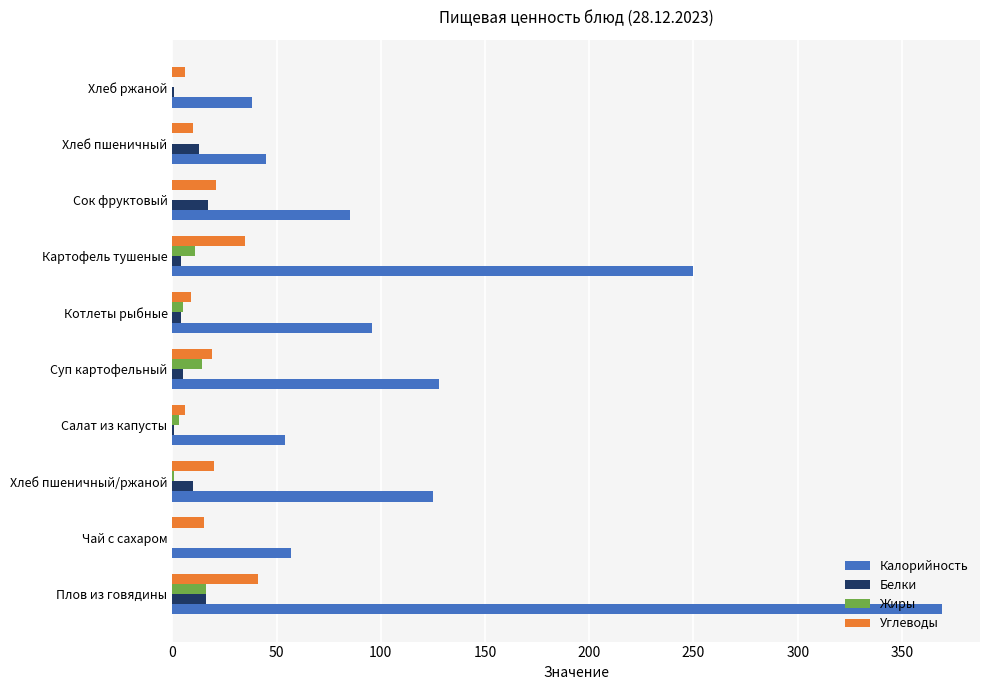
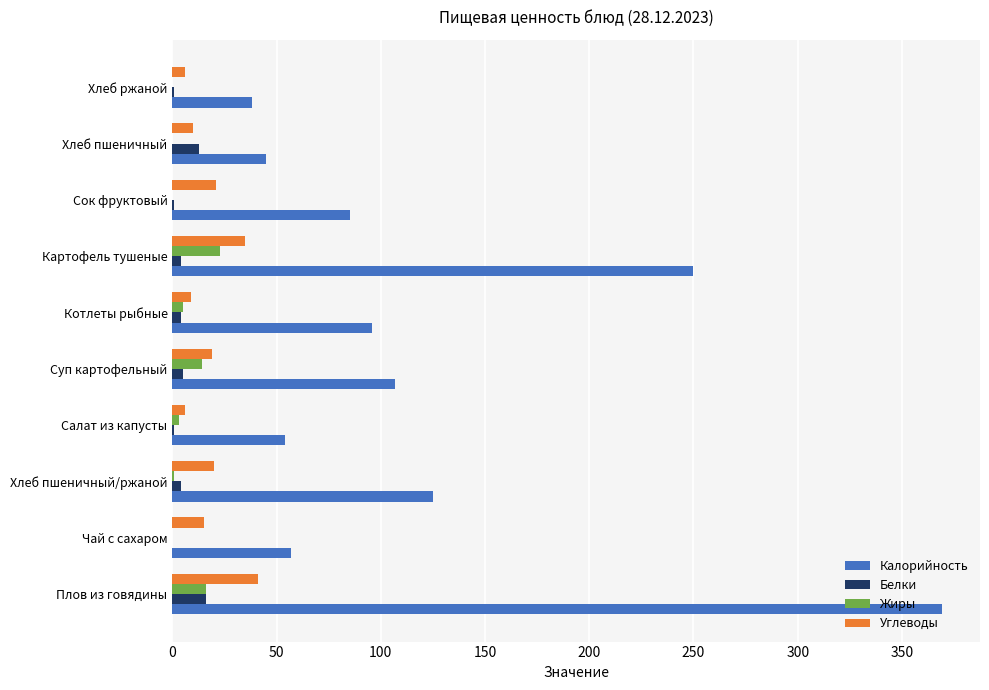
  {
    "Калорийность": {
      "Хлеб ржаной": 38,
      "Хлеб пшеничный": 45,
      "Сок фруктовый": 85,
      "Картофель тушеные": 250,
      "Котлеты рыбные": 96,
-     "Суп картофельный": 128,
+     "Суп картофельный": 107,
      "Салат из капусты": 54,
      "Хлеб пшеничный/ржаной": 125,
      "Чай с сахаром": 57,
      "Плов из говядины": 369
    },
    "Белки": {
      "Хлеб пшеничный": 13,
-     "Сок фруктовый": 17,
+     "Сок фруктовый": 1,
      "Картофель тушеные": 4,
      "Котлеты рыбные": 4,
      "Суп картофельный": 5,
-     "Хлеб пшеничный/ржаной": 10,
+     "Хлеб пшеничный/ржаной": 4,
      "Чай с сахаром": 0,
      "Плов из говядины": 16
    },
    "Жиры": {
      "Хлеб ржаной": 0,
      "Хлеб пшеничный": 0,
      "Сок фруктовый": 0,
-     "Картофель тушеные": 11,
+     "Картофель тушеные": 23,
      "Котлеты рыбные": 5,
      "Суп картофельный": 14,
      "Салат из капусты": 3,
      "Чай с сахаром": 0,
      "Плов из говядины": 16
    },
    "Углеводы": {
      "Хлеб ржаной": 6,
      "Хлеб пшеничный": 10,
      "Сок фруктовый": 21,
      "Картофель тушеные": 35,
      "Котлеты рыбные": 9,
      "Суп картофельный": 19,
      "Салат из капусты": 6,
      "Хлеб пшеничный/ржаной": 20,
      "Чай с сахаром": 15,
      "Плов из говядины": 41
    }
  }
